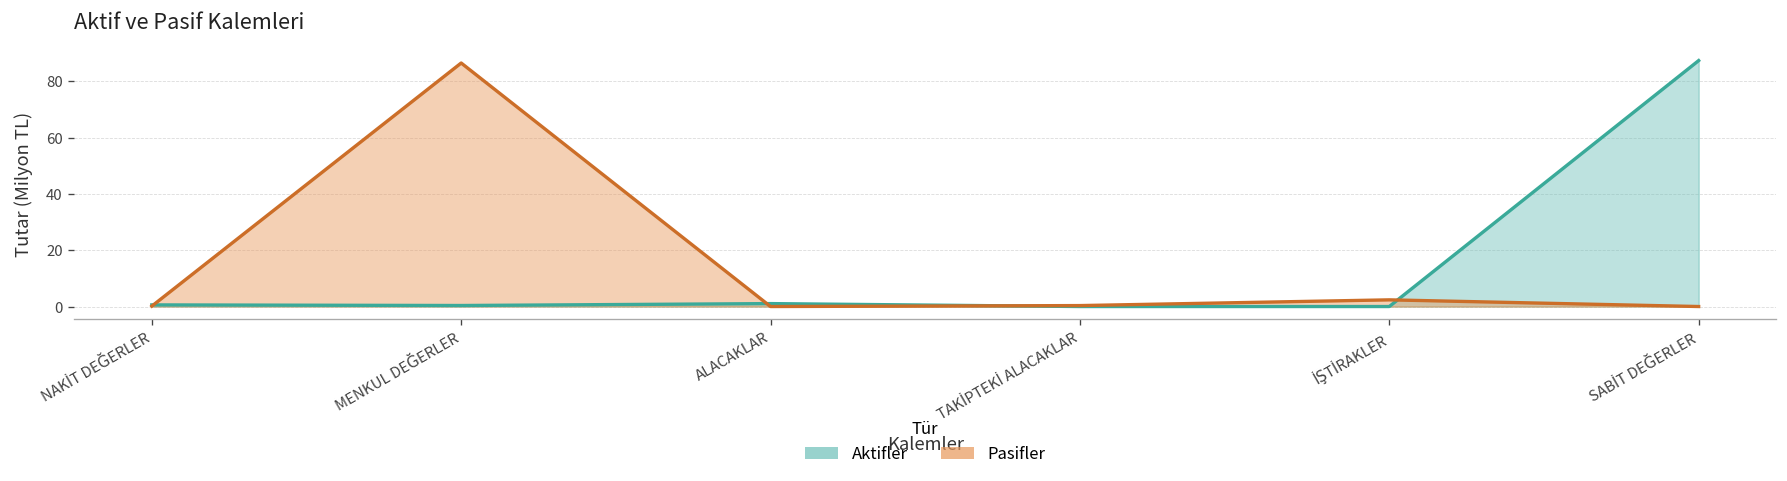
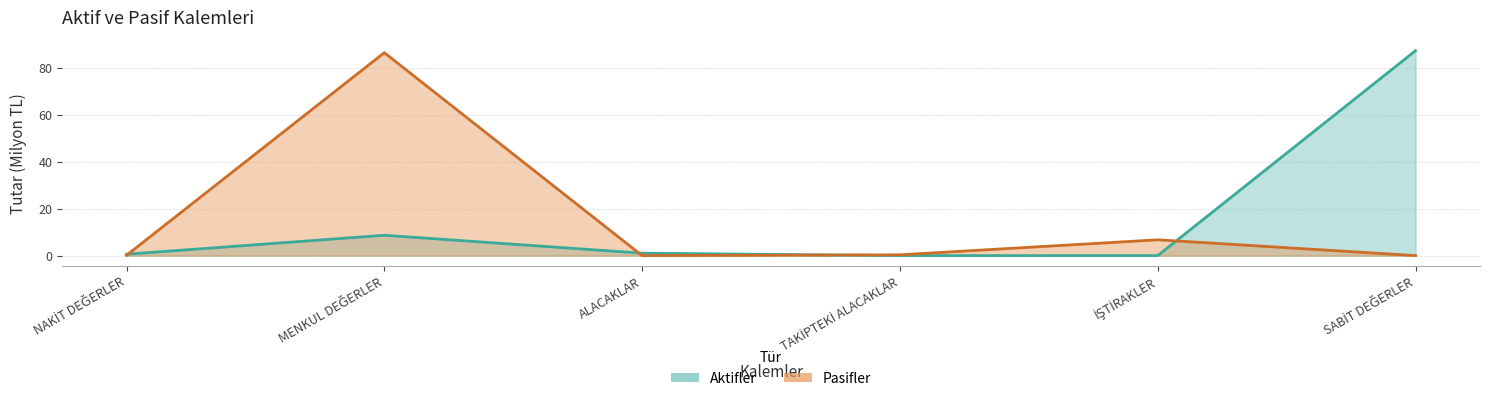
  {
    "Aktifler": {
-     "MENKUL DEĞERLER": 0,
+     "MENKUL DEĞERLER": 9,
      "İŞTİRAKLER": 0,
      "SABİT DEĞERLER": 87
    },
    "Pasifler": {
      "MENKUL DEĞERLER": 86,
-     "İŞTİRAKLER": 2,
+     "İŞTİRAKLER": 7,
      "SABİT DEĞERLER": 0
    }
  }
